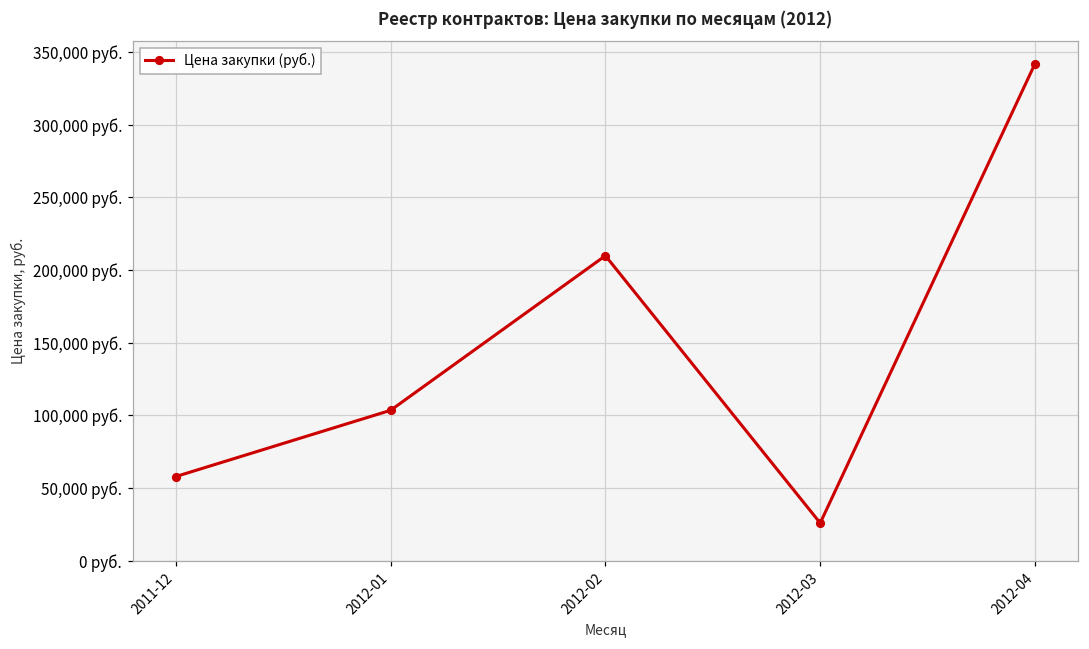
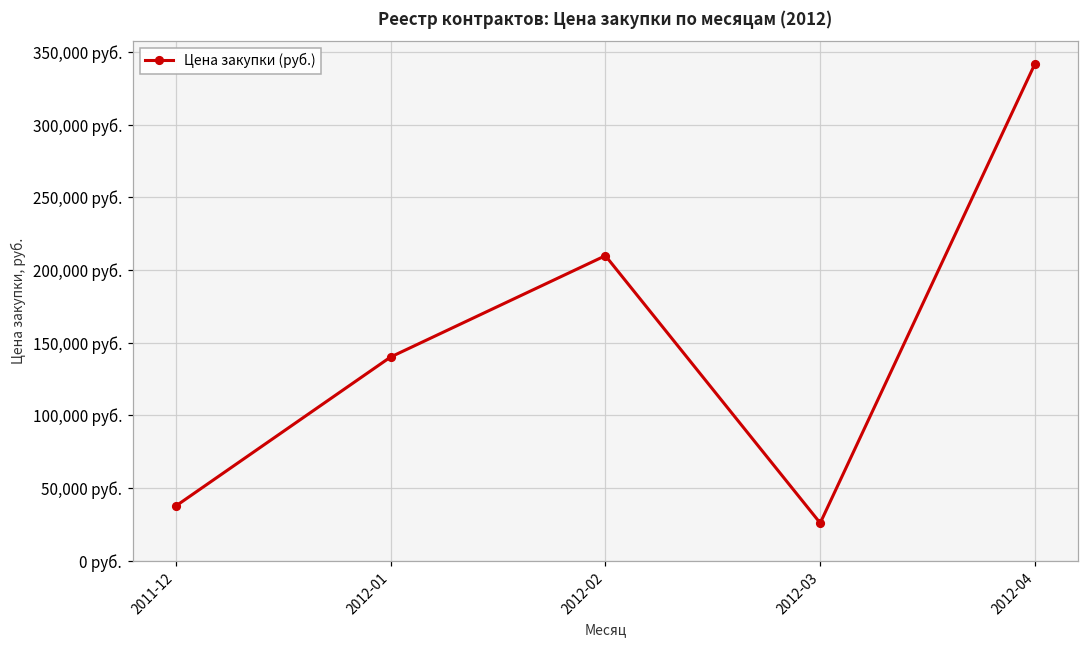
  {
-   "2011-12": "58,000 руб.",
-   "2012-01": "103,000 руб.",
+   "2011-12": "38,000 руб.",
+   "2012-01": "140,000 руб.",
    "2012-02": "210,000 руб.",
    "2012-03": "26,000 руб.",
    "2012-04": "342,000 руб."
  }
